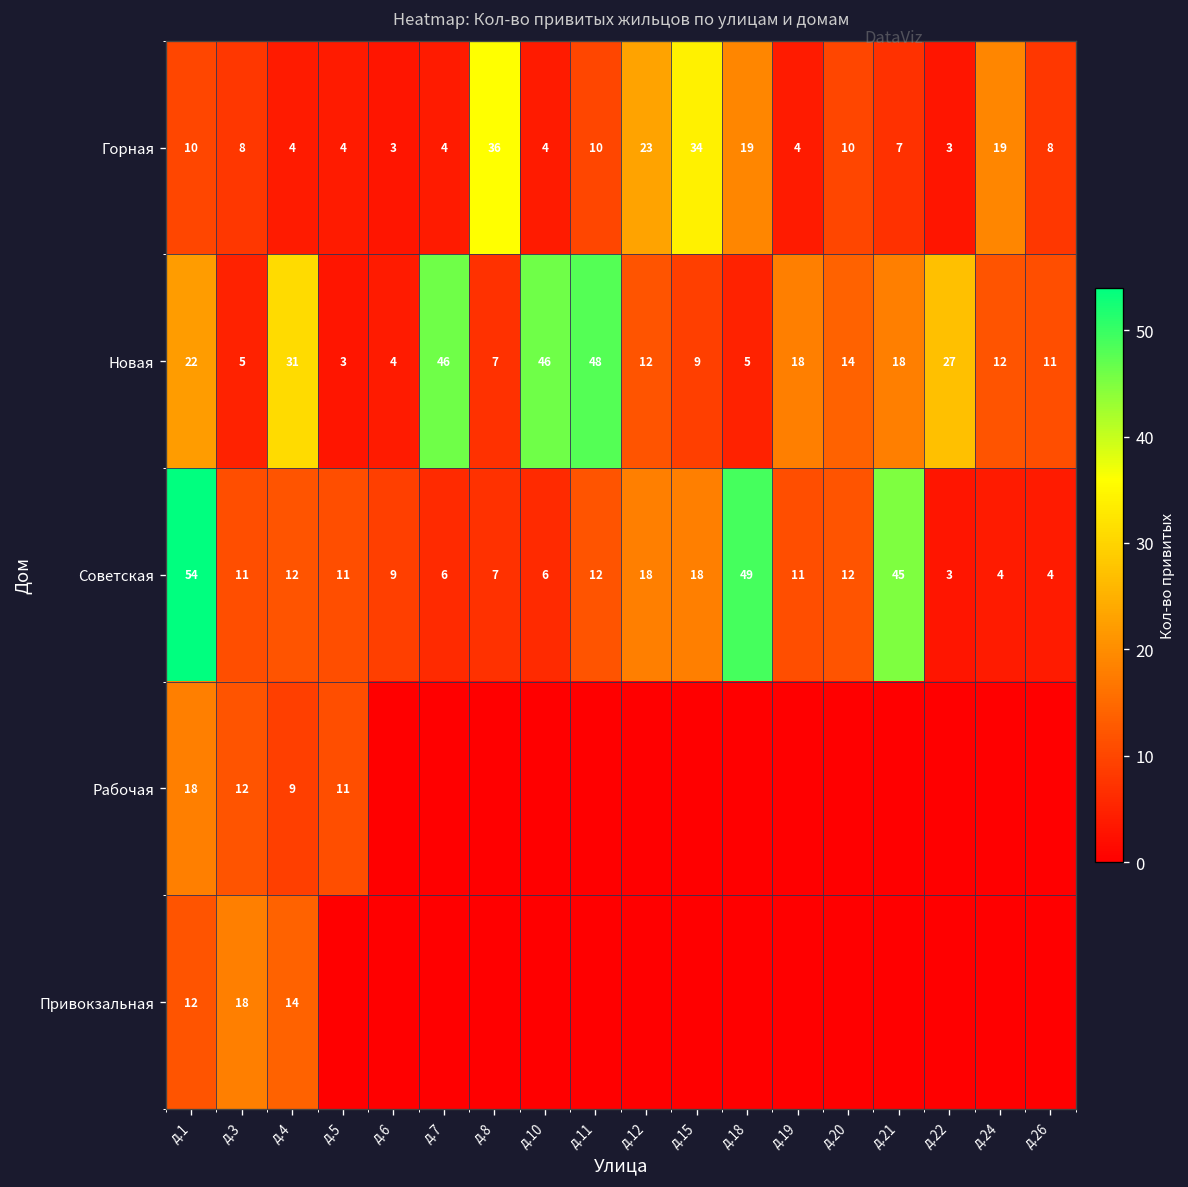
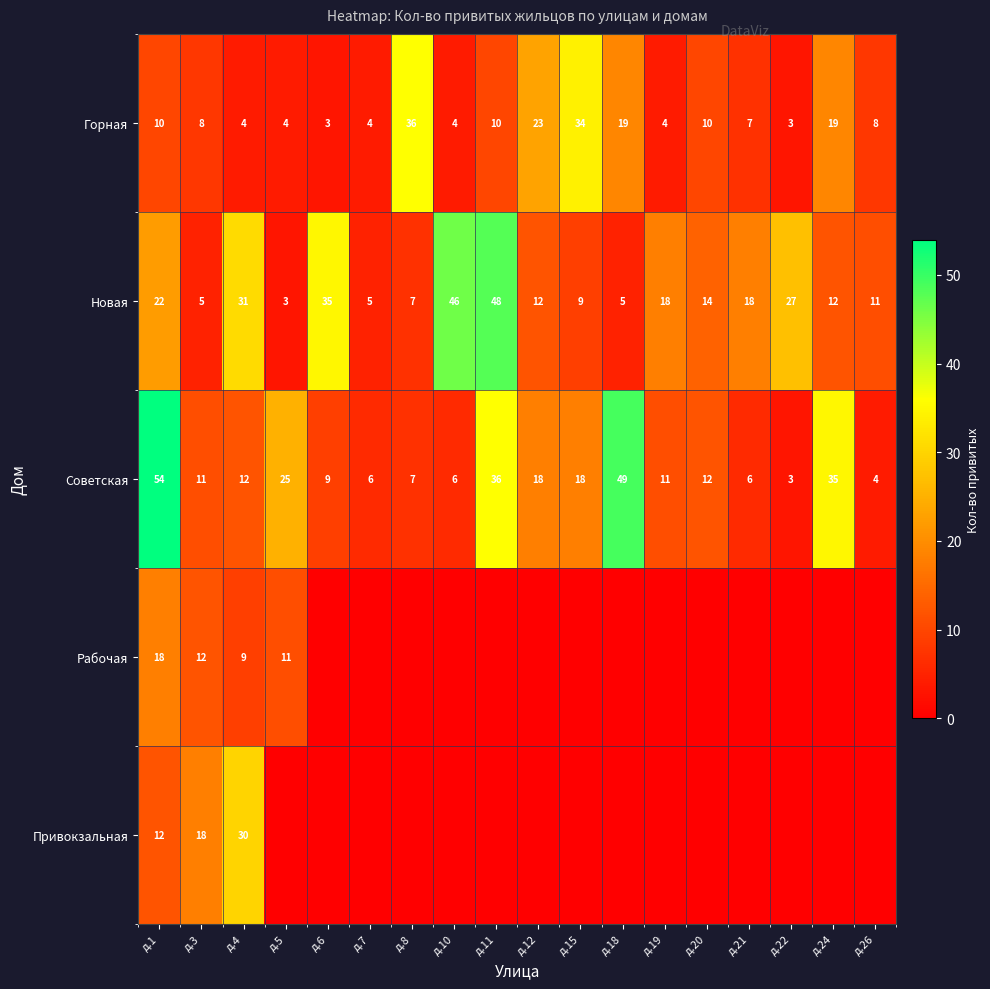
  {
    "Горная": {
      "д.1": 10,
      "д.3": 8,
      "д.4": 4,
      "д.5": 4,
      "д.6": 3,
      "д.7": 4,
      "д.8": 36,
      "д.10": 4,
      "д.11": 10,
      "д.12": 23,
      "д.15": 34,
      "д.18": 19,
      "д.19": 4,
      "д.20": 10,
      "д.21": 7,
      "д.22": 3,
      "д.24": 19,
      "д.26": 8
    },
    "Новая": {
      "д.1": 22,
      "д.3": 5,
      "д.4": 31,
      "д.5": 3,
-     "д.6": 4,
-     "д.7": 46,
+     "д.6": 35,
+     "д.7": 5,
      "д.8": 7,
      "д.10": 46,
      "д.11": 48,
      "д.12": 12,
      "д.15": 9,
      "д.18": 5,
      "д.19": 18,
      "д.20": 14,
      "д.21": 18,
      "д.22": 27,
      "д.24": 12,
      "д.26": 11
    },
    "Советская": {
      "д.1": 54,
      "д.3": 11,
      "д.4": 12,
-     "д.5": 11,
+     "д.5": 25,
      "д.6": 9,
      "д.7": 6,
      "д.8": 7,
      "д.10": 6,
-     "д.11": 12,
+     "д.11": 36,
      "д.12": 18,
      "д.15": 18,
      "д.18": 49,
      "д.19": 11,
      "д.20": 12,
-     "д.21": 45,
+     "д.21": 6,
      "д.22": 3,
-     "д.24": 4,
+     "д.24": 35,
      "д.26": 4
    },
    "Рабочая": {
      "д.1": 18,
      "д.3": 12,
      "д.4": 9,
      "д.5": 11
    },
    "Привокзальная": {
      "д.1": 12,
      "д.3": 18,
-     "д.4": 14
+     "д.4": 30
    }
  }
